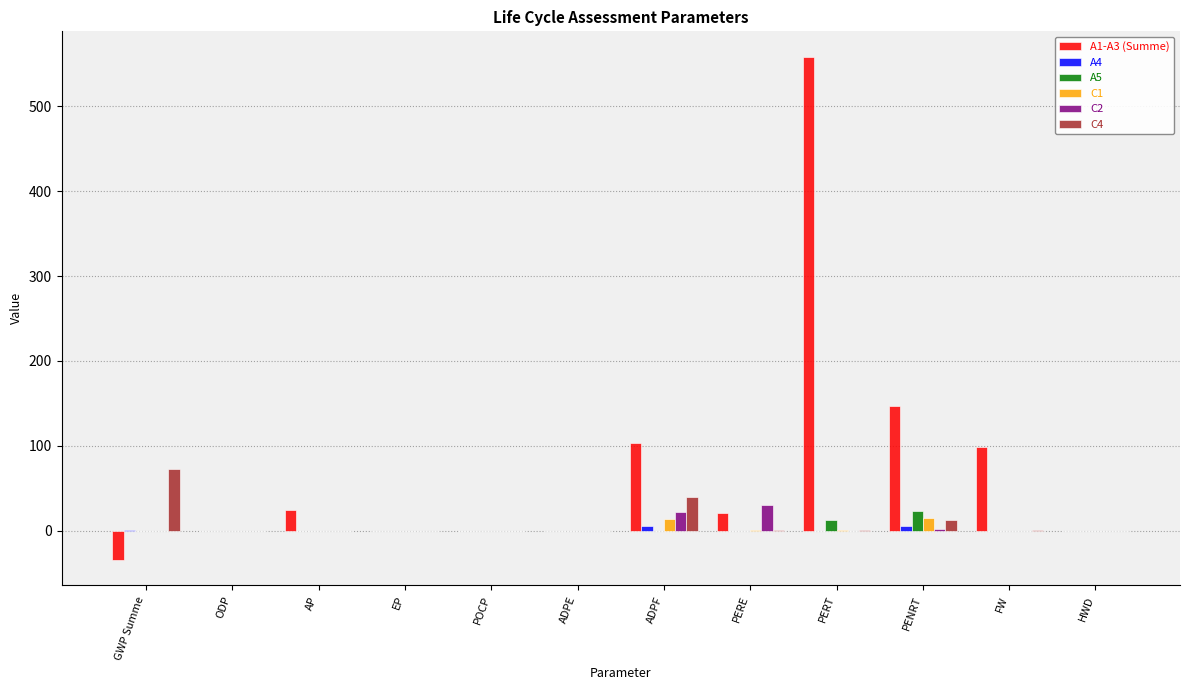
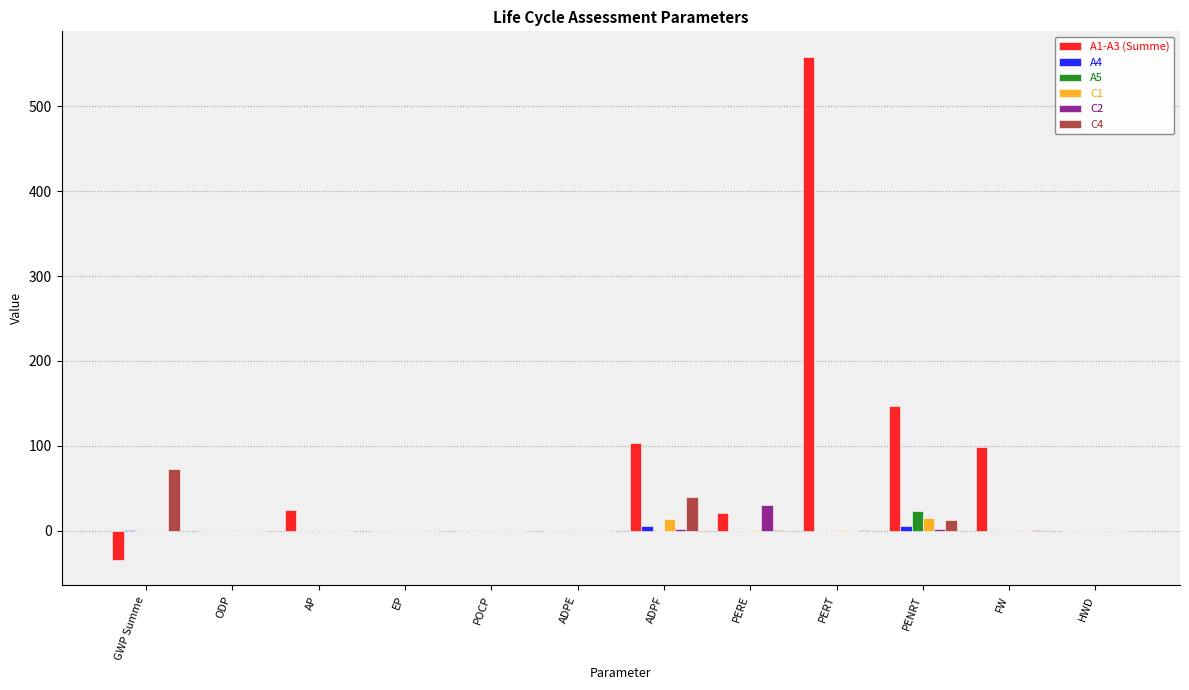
  {
    "A1-A3 (Summe)": {
      "GWP Summe": -30,
      "AP": 20,
      "ADPF": 100,
      "PERE": 20,
      "PERT": 560,
      "PENRT": 150,
      "FW": 100
    },
    "A4": {
      "ADPF": 10,
      "PENRT": 10
    },
    "A5": {
-     "PERT": 10,
+     "PERT": 0,
      "PENRT": 20
    },
    "C1": {
      "ADPF": 10,
      "PENRT": 10
    },
    "C2": {
-     "ADPF": 20,
+     "ADPF": 0,
      "PERE": 30
    },
    "C4": {
      "GWP Summe": 70,
      "ADPF": 40,
      "PENRT": 10
    }
  }
